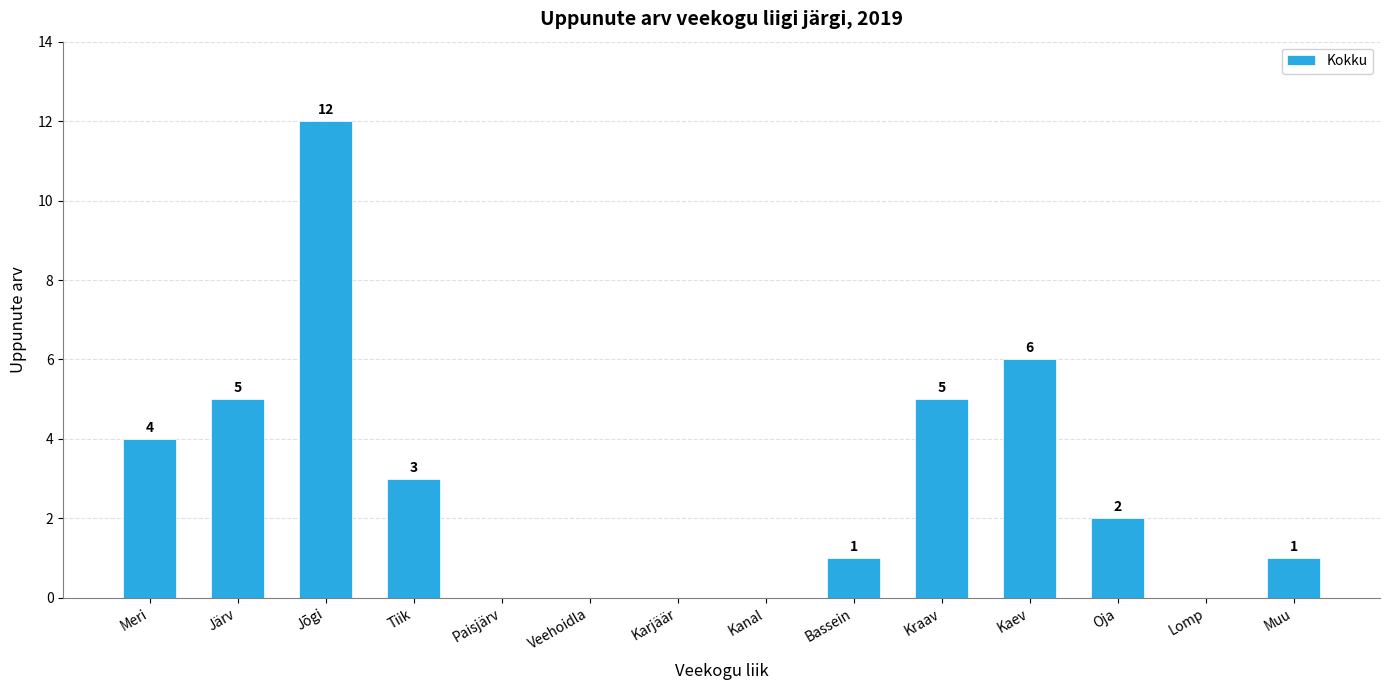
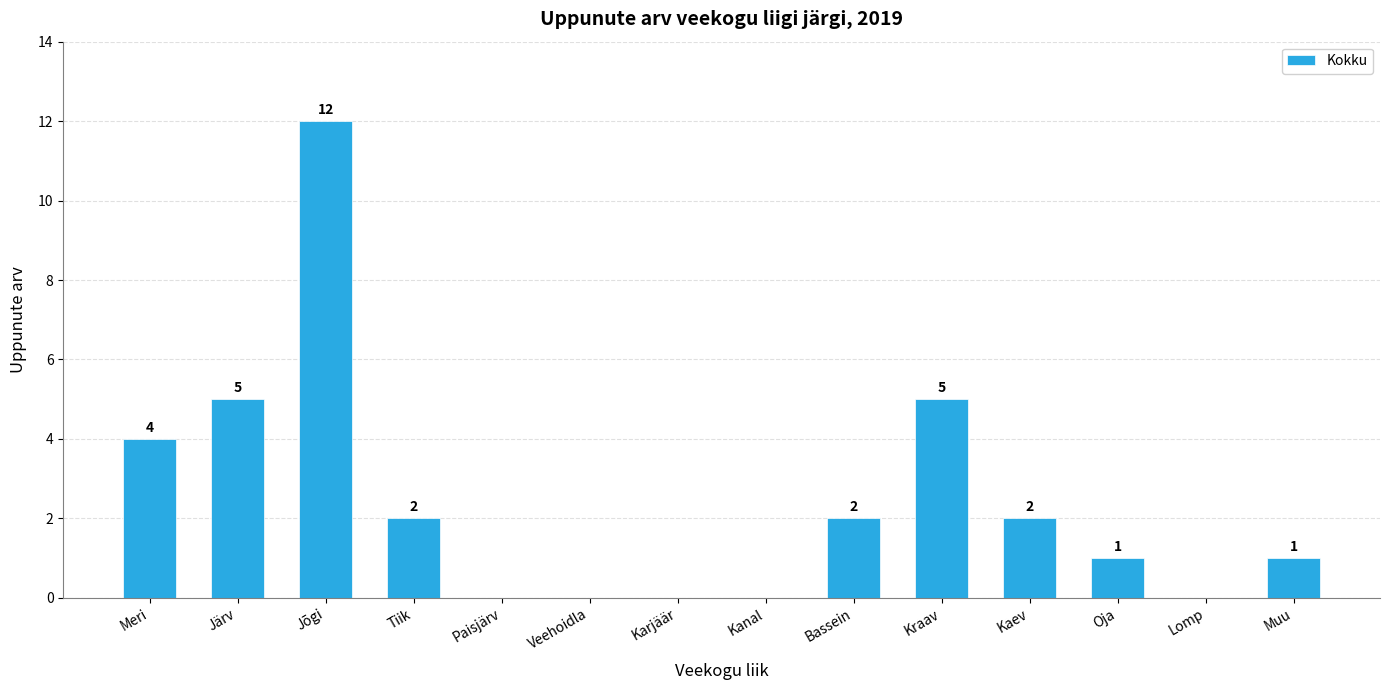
  {
    "Meri": 4,
    "Järv": 5,
    "Jõgi": 12,
-   "Tiik": 3,
-   "Bassein": 1,
+   "Tiik": 2,
+   "Bassein": 2,
    "Kraav": 5,
-   "Kaev": 6,
-   "Oja": 2,
+   "Kaev": 2,
+   "Oja": 1,
    "Muu": 1
  }
